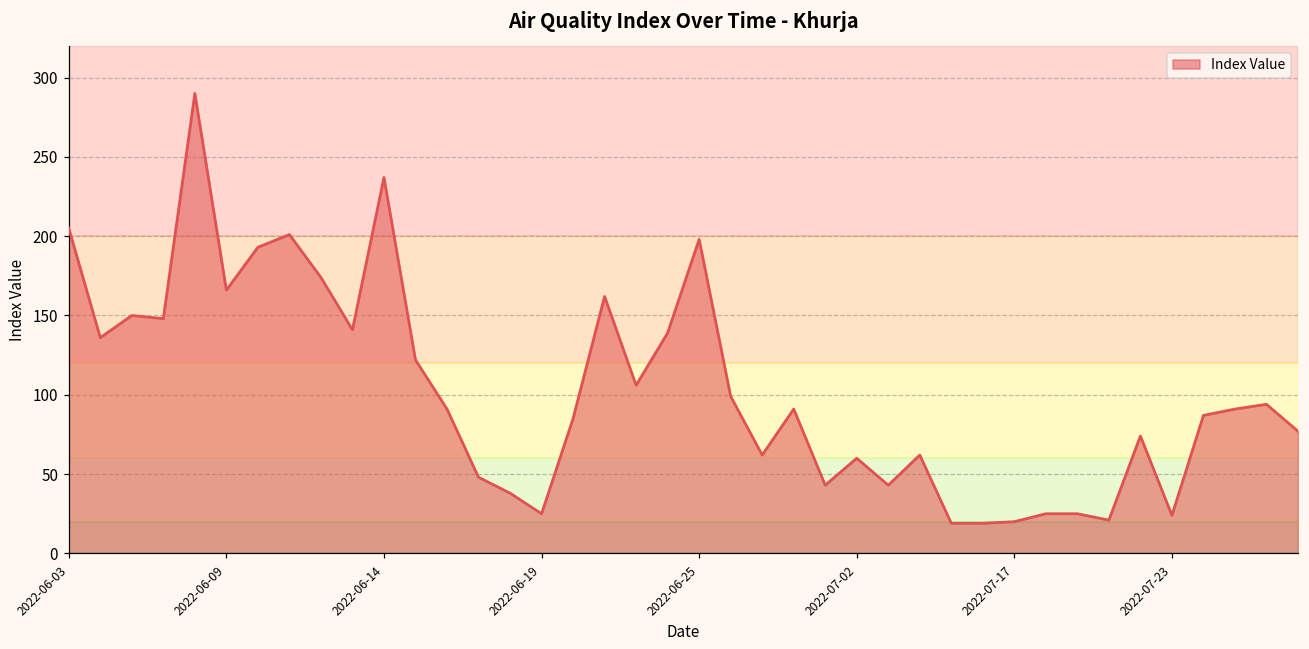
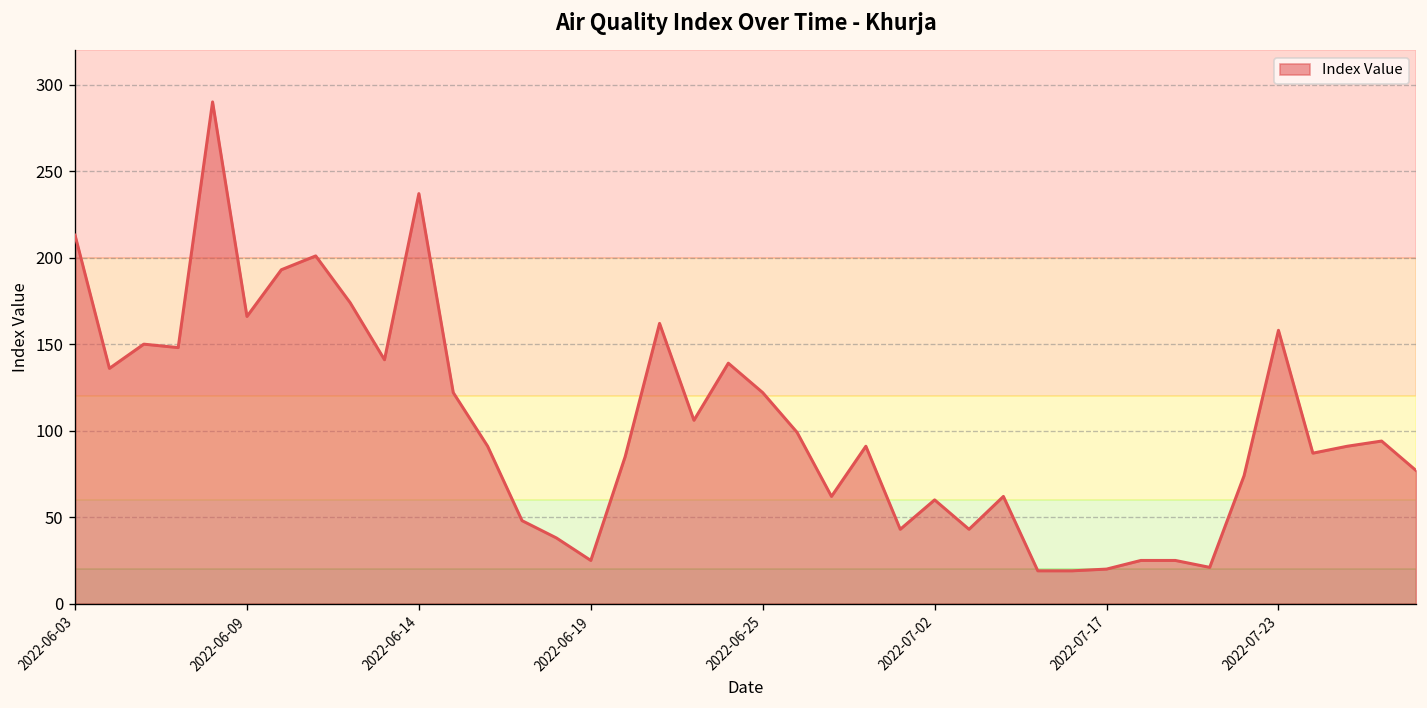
  {
-   "2022-06-03": 205,
+   "2022-06-03": 213,
    "2022-06-09": 166,
    "2022-06-14": 237,
    "2022-06-19": 25,
-   "2022-06-25": 198,
+   "2022-06-25": 122,
    "2022-07-02": 60,
    "2022-07-17": 20,
-   "2022-07-23": 24
+   "2022-07-23": 158
  }
